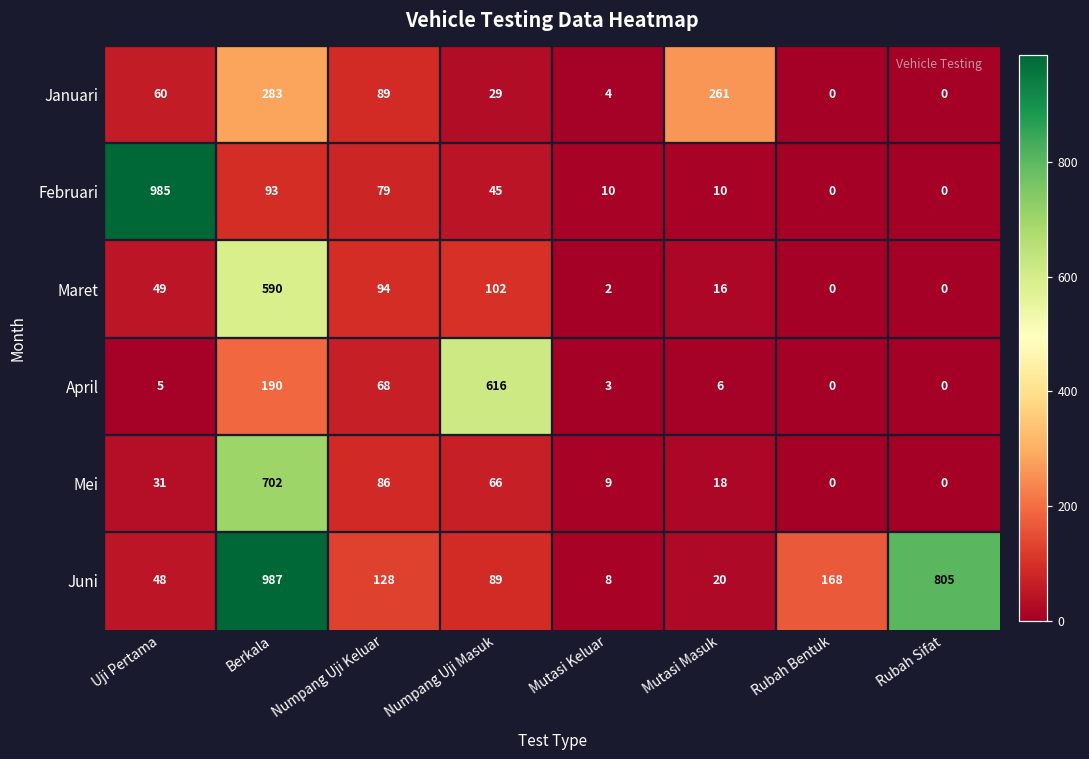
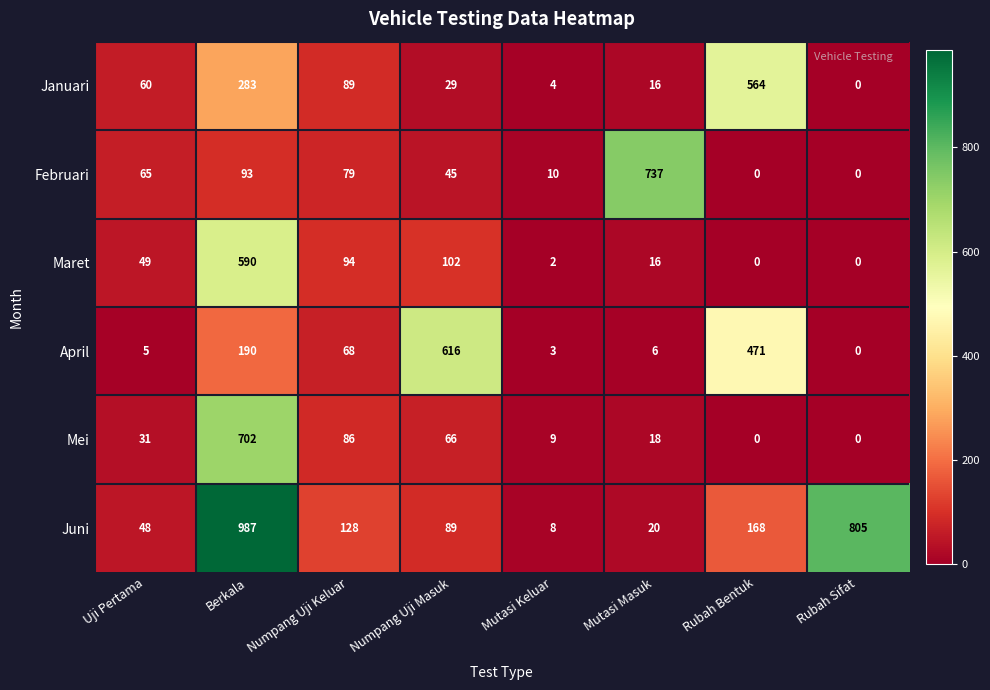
  {
    "Januari": {
      "Uji Pertama": 60,
      "Berkala": 283,
      "Numpang Uji Keluar": 89,
      "Numpang Uji Masuk": 29,
      "Mutasi Keluar": 4,
-     "Mutasi Masuk": 261,
-     "Rubah Bentuk": 0
+     "Mutasi Masuk": 16,
+     "Rubah Bentuk": 564
    },
    "Februari": {
-     "Uji Pertama": 985,
+     "Uji Pertama": 65,
      "Berkala": 93,
      "Numpang Uji Keluar": 79,
      "Numpang Uji Masuk": 45,
      "Mutasi Keluar": 10,
-     "Mutasi Masuk": 10,
+     "Mutasi Masuk": 737,
      "Rubah Bentuk": 0,
      "Rubah Sifat": 0
    },
    "Maret": {
      "Uji Pertama": 49,
      "Berkala": 590,
      "Numpang Uji Keluar": 94,
      "Numpang Uji Masuk": 102,
      "Mutasi Keluar": 2,
      "Mutasi Masuk": 16,
      "Rubah Bentuk": 0,
      "Rubah Sifat": 0
    },
    "April": {
      "Uji Pertama": 5,
      "Berkala": 190,
      "Numpang Uji Keluar": 68,
      "Numpang Uji Masuk": 616,
      "Mutasi Keluar": 3,
      "Mutasi Masuk": 6,
-     "Rubah Bentuk": 0,
+     "Rubah Bentuk": 471,
      "Rubah Sifat": 0
    },
    "Mei": {
      "Uji Pertama": 31,
      "Berkala": 702,
      "Numpang Uji Keluar": 86,
      "Numpang Uji Masuk": 66,
      "Mutasi Keluar": 9,
      "Mutasi Masuk": 18,
      "Rubah Bentuk": 0,
      "Rubah Sifat": 0
    },
    "Juni": {
      "Uji Pertama": 48,
      "Berkala": 987,
      "Numpang Uji Keluar": 128,
      "Numpang Uji Masuk": 89,
      "Mutasi Keluar": 8,
      "Mutasi Masuk": 20,
      "Rubah Bentuk": 168,
      "Rubah Sifat": 805
    }
  }
